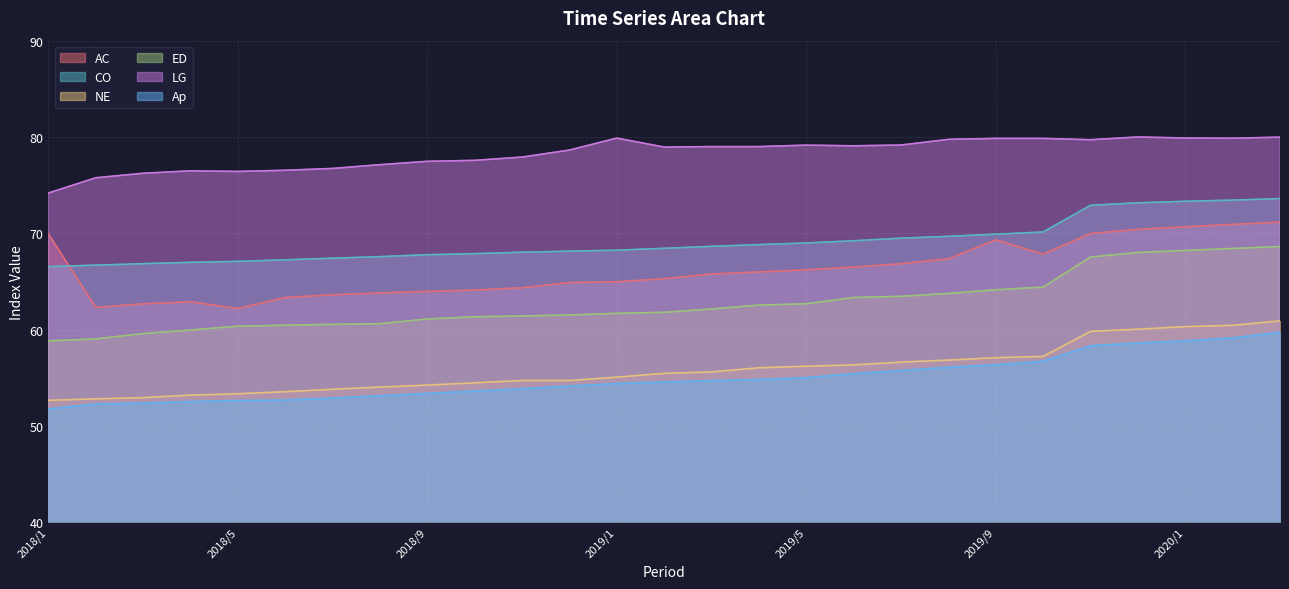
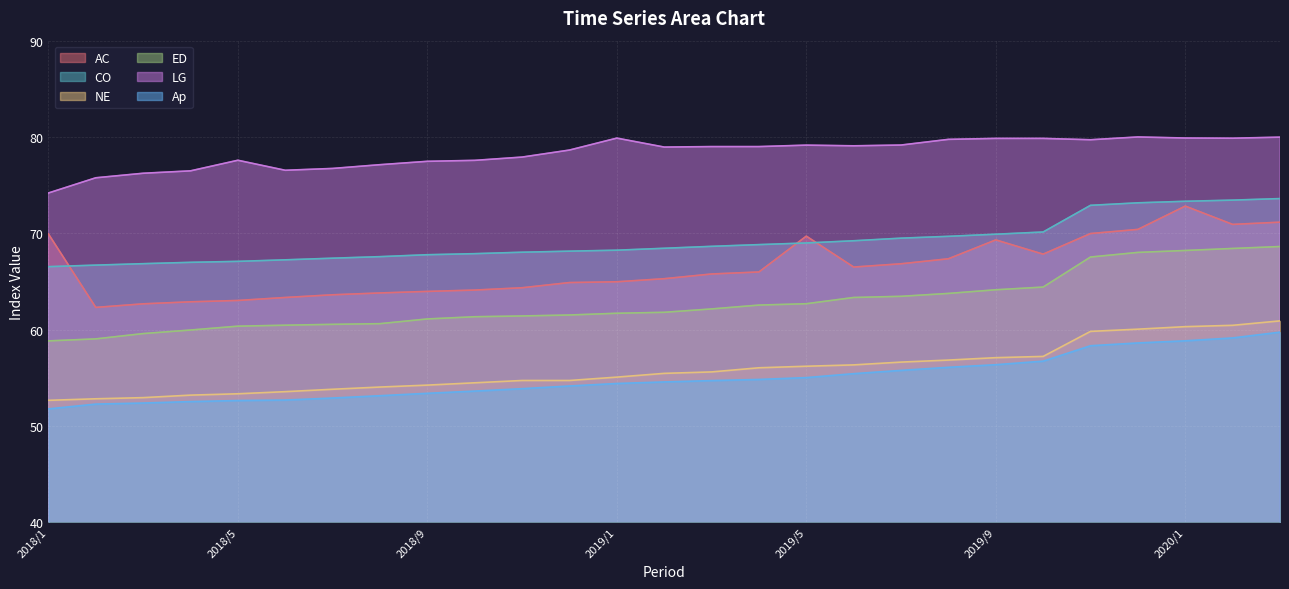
  {
    "AC": {
      "2018/1": 70,
-     "2018/5": 62,
+     "2018/5": 63,
      "2018/9": 64,
      "2019/1": 65,
-     "2019/5": 66,
+     "2019/5": 70,
      "2019/9": 69,
-     "2020/1": 71
+     "2020/1": 73
    },
    "LG": {
      "2018/1": 74,
-     "2018/5": 76,
+     "2018/5": 78,
      "2018/9": 77,
      "2019/1": 80,
      "2019/5": 79,
      "2019/9": 80,
      "2020/1": 80
    }
  }
